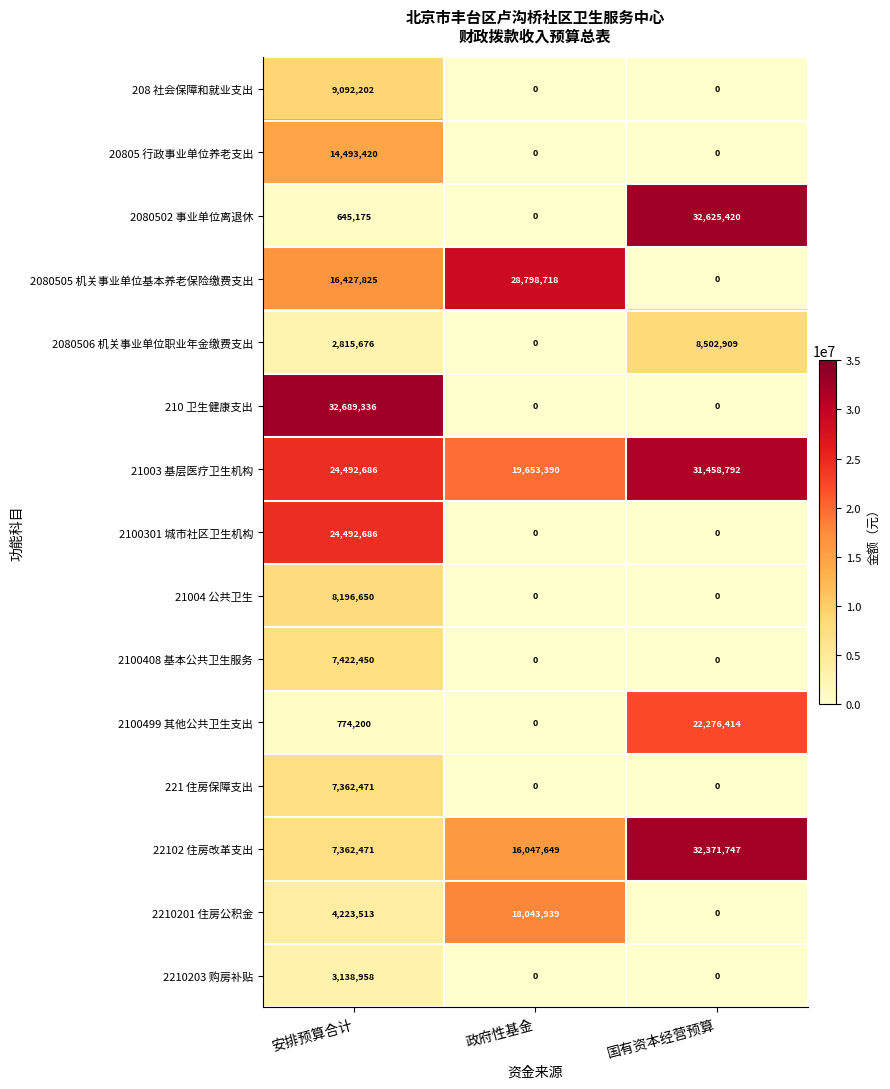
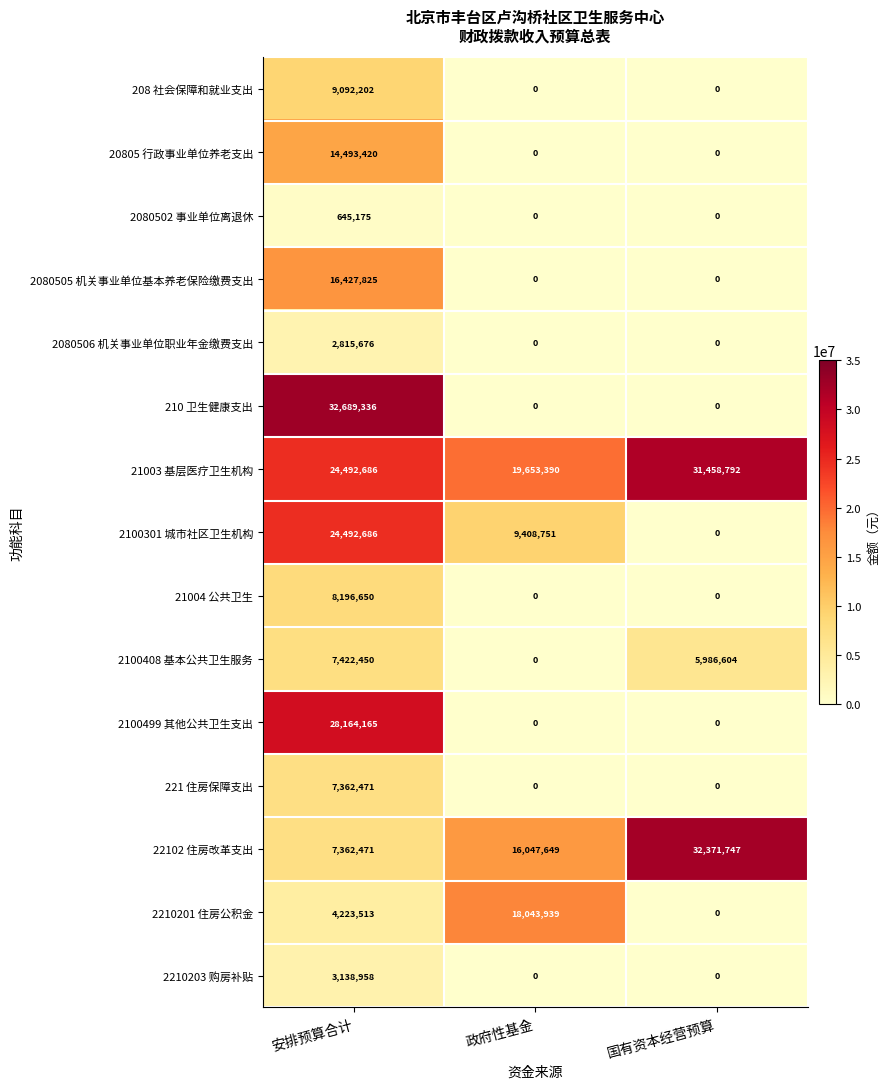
  {
    "208 社会保障和就业支出": {
      "安排预算合计": "9,092,202",
      "政府性基金": "0",
      "国有资本经营预算": "0"
    },
    "20805 行政事业单位养老支出": {
      "安排预算合计": "14,493,420",
      "政府性基金": "0",
      "国有资本经营预算": "0"
    },
    "2080502 事业单位离退休": {
      "安排预算合计": "645,175",
      "政府性基金": "0",
-     "国有资本经营预算": "32,625,420"
+     "国有资本经营预算": "0"
    },
    "2080505 机关事业单位基本养老保险缴费支出": {
      "安排预算合计": "16,427,825",
-     "政府性基金": "28,798,718",
+     "政府性基金": "0",
      "国有资本经营预算": "0"
    },
    "2080506 机关事业单位职业年金缴费支出": {
      "安排预算合计": "2,815,676",
      "政府性基金": "0",
-     "国有资本经营预算": "8,502,909"
+     "国有资本经营预算": "0"
    },
    "210 卫生健康支出": {
      "安排预算合计": "32,689,336",
      "政府性基金": "0",
      "国有资本经营预算": "0"
    },
    "21003 基层医疗卫生机构": {
      "安排预算合计": "24,492,686",
      "政府性基金": "19,653,390",
      "国有资本经营预算": "31,458,792"
    },
    "2100301 城市社区卫生机构": {
      "安排预算合计": "24,492,686",
-     "政府性基金": "0",
+     "政府性基金": "9,408,751",
      "国有资本经营预算": "0"
    },
    "21004 公共卫生": {
      "安排预算合计": "8,196,650",
      "政府性基金": "0",
      "国有资本经营预算": "0"
    },
    "2100408 基本公共卫生服务": {
      "安排预算合计": "7,422,450",
      "政府性基金": "0",
-     "国有资本经营预算": "0"
+     "国有资本经营预算": "5,986,604"
    },
    "2100499 其他公共卫生支出": {
-     "安排预算合计": "774,200",
+     "安排预算合计": "28,164,165",
      "政府性基金": "0",
-     "国有资本经营预算": "22,276,414"
+     "国有资本经营预算": "0"
    },
    "221 住房保障支出": {
      "安排预算合计": "7,362,471",
      "政府性基金": "0",
      "国有资本经营预算": "0"
    },
    "22102 住房改革支出": {
      "安排预算合计": "7,362,471",
      "政府性基金": "16,047,649",
      "国有资本经营预算": "32,371,747"
    },
    "2210201 住房公积金": {
      "安排预算合计": "4,223,513",
      "政府性基金": "18,043,939",
      "国有资本经营预算": "0"
    },
    "2210203 购房补贴": {
      "安排预算合计": "3,138,958",
      "政府性基金": "0",
      "国有资本经营预算": "0"
    }
  }
